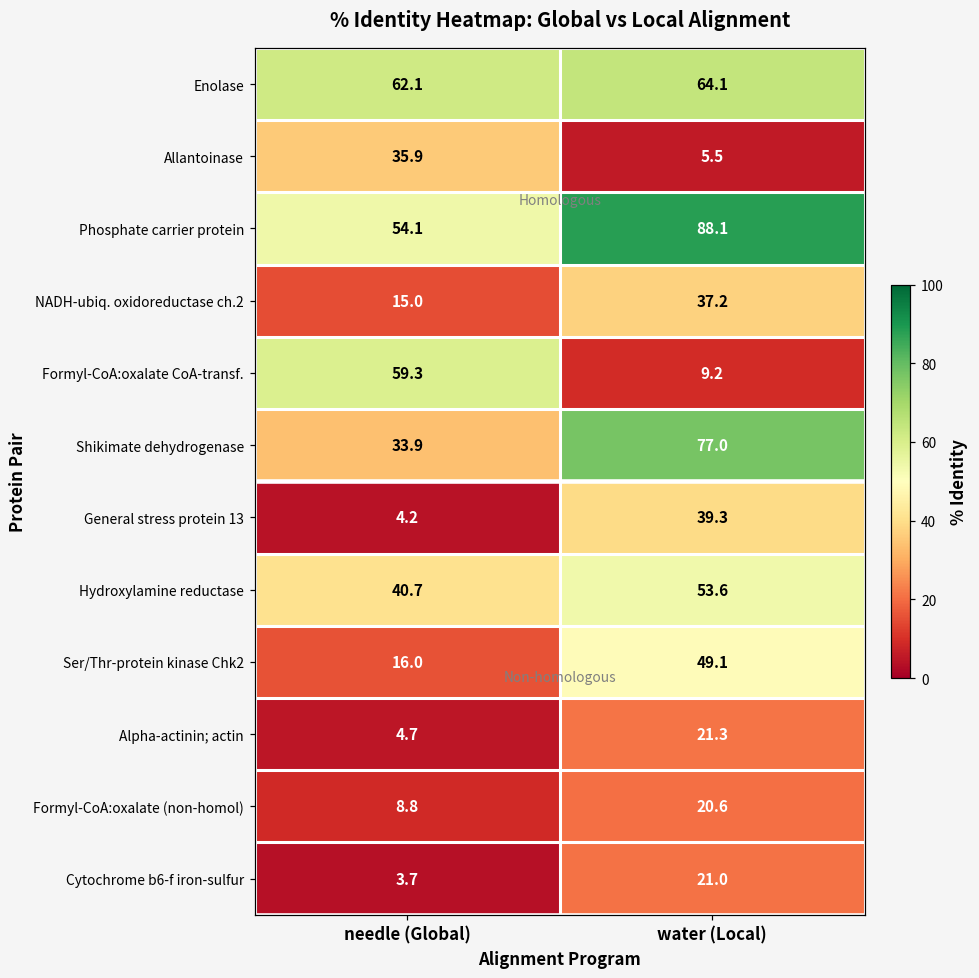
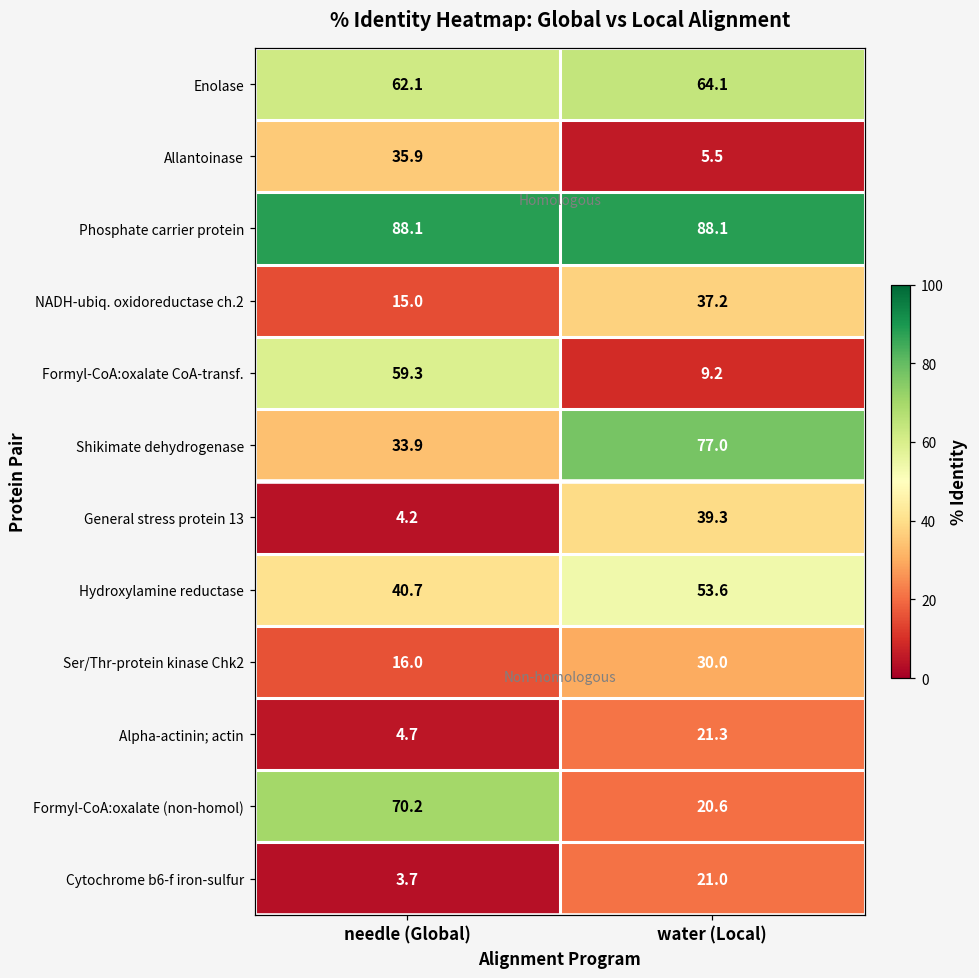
  {
    "Enolase": {
      "needle (Global)": 62.1,
      "water (Local)": 64.1
    },
    "Allantoinase": {
      "needle (Global)": 35.9,
      "water (Local)": 5.5
    },
    "Phosphate carrier protein": {
-     "needle (Global)": 54.1
+     "needle (Global)": 88.1
    },
    "NADH-ubiq. oxidoreductase ch.2": {
      "needle (Global)": 15.0,
      "water (Local)": 37.2
    },
    "Formyl-CoA:oxalate CoA-transf.": {
      "needle (Global)": 59.3,
      "water (Local)": 9.2
    },
    "Shikimate dehydrogenase": {
      "needle (Global)": 33.9,
      "water (Local)": 77.0
    },
    "General stress protein 13": {
      "needle (Global)": 4.2,
      "water (Local)": 39.3
    },
    "Hydroxylamine reductase": {
      "needle (Global)": 40.7,
      "water (Local)": 53.6
    },
    "Ser/Thr-protein kinase Chk2": {
-     "water (Local)": 49.1
+     "water (Local)": 30.0
    },
    "Alpha-actinin; actin": {
      "needle (Global)": 4.7,
      "water (Local)": 21.3
    },
    "Formyl-CoA:oxalate (non-homol)": {
-     "needle (Global)": 8.8,
+     "needle (Global)": 70.2,
      "water (Local)": 20.6
    },
    "Cytochrome b6-f iron-sulfur": {
      "needle (Global)": 3.7,
      "water (Local)": 21.0
    }
  }
